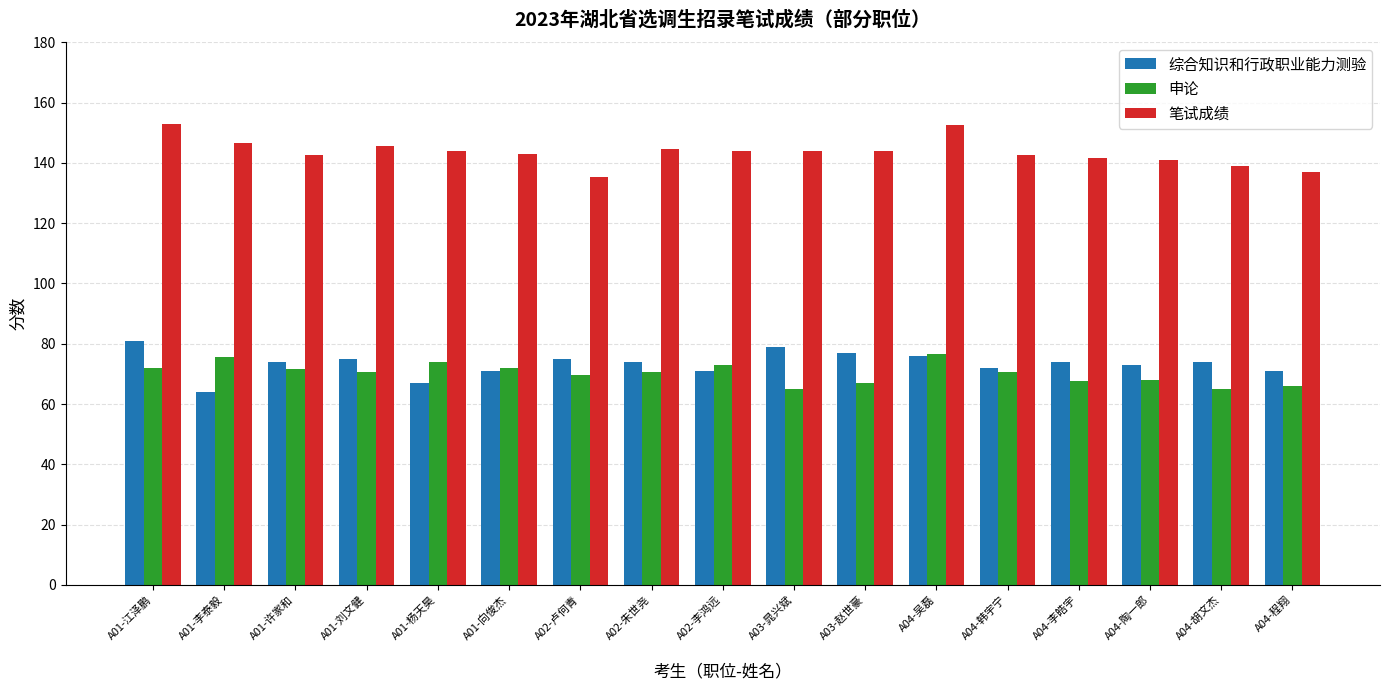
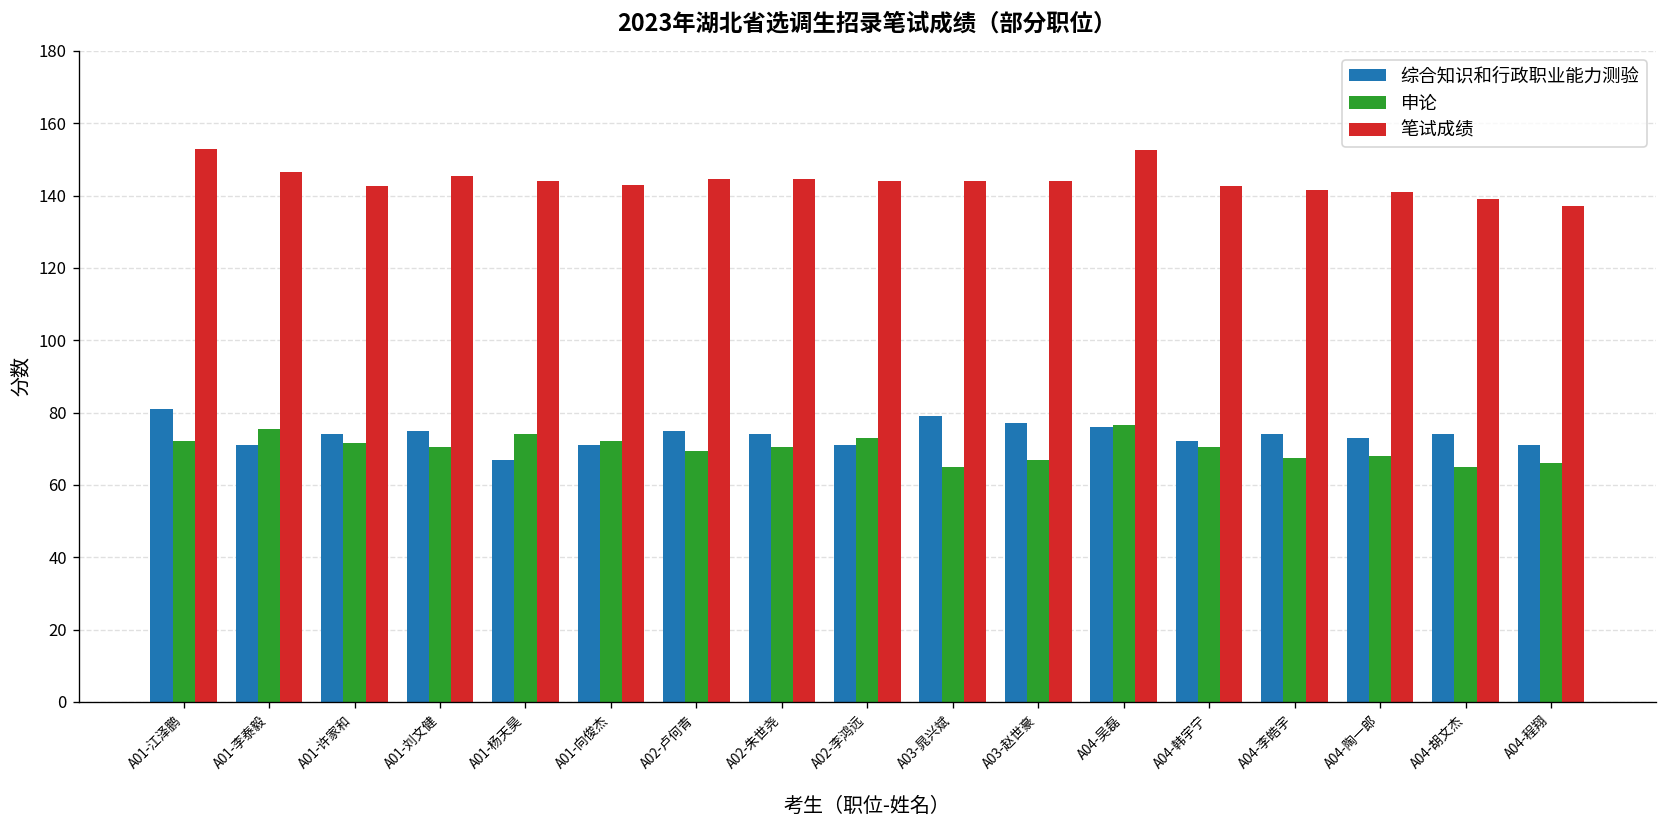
  {
    "综合知识和行政职业能力测验": {
      "A01-江泽鹏": 81,
-     "A01-李泰毅": 64,
+     "A01-李泰毅": 71,
      "A01-许家和": 74,
      "A01-刘文健": 75,
      "A01-杨天昊": 67,
      "A01-向俊杰": 71,
      "A02-卢何青": 75,
      "A02-朱世尧": 74,
      "A02-李鸿远": 71,
      "A03-晁兴斌": 79,
      "A03-赵世豪": 77,
      "A04-吴磊": 76,
      "A04-韩宇宁": 72,
      "A04-李皓宇": 74,
      "A04-陶一郎": 73,
      "A04-胡文杰": 74,
      "A04-程翔": 71
    },
    "申论": {
      "A01-江泽鹏": 72,
      "A01-李泰毅": 76,
      "A01-许家和": 72,
      "A01-刘文健": 71,
      "A01-杨天昊": 74,
      "A01-向俊杰": 72,
      "A02-卢何青": 70,
      "A02-朱世尧": 71,
      "A02-李鸿远": 73,
      "A03-晁兴斌": 65,
      "A03-赵世豪": 67,
      "A04-吴磊": 77,
      "A04-韩宇宁": 71,
      "A04-李皓宇": 68,
      "A04-陶一郎": 68,
      "A04-胡文杰": 65,
      "A04-程翔": 66
    },
    "笔试成绩": {
      "A01-江泽鹏": 153,
      "A01-李泰毅": 147,
      "A01-许家和": 143,
      "A01-刘文健": 146,
      "A01-杨天昊": 144,
      "A01-向俊杰": 143,
-     "A02-卢何青": 135,
+     "A02-卢何青": 145,
      "A02-朱世尧": 145,
      "A02-李鸿远": 144,
      "A03-晁兴斌": 144,
      "A03-赵世豪": 144,
      "A04-吴磊": 153,
      "A04-韩宇宁": 143,
      "A04-李皓宇": 142,
      "A04-陶一郎": 141,
      "A04-胡文杰": 139,
      "A04-程翔": 137
    }
  }
